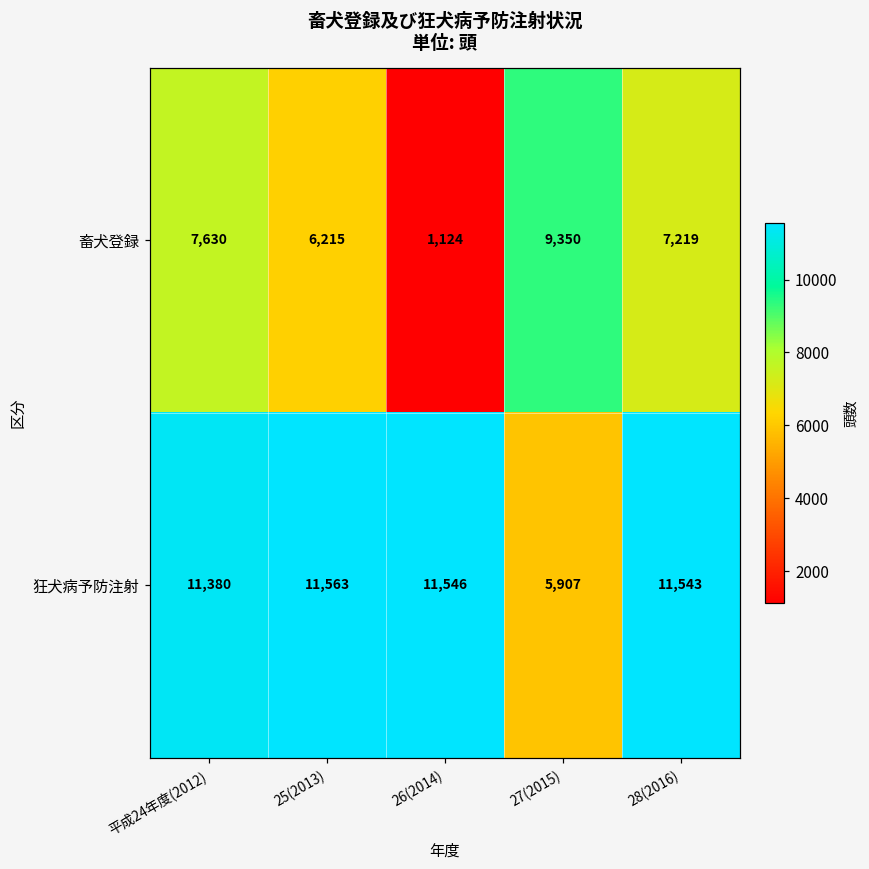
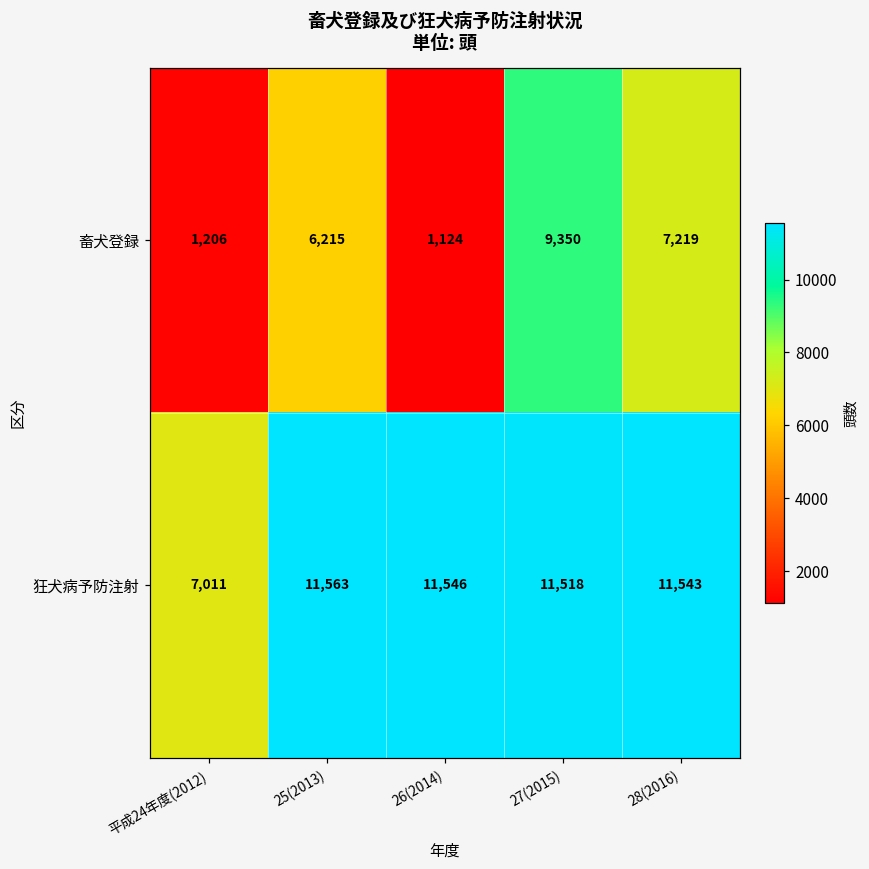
  {
    "畜犬登録": {
-     "平成24年度(2012)": "7,630",
+     "平成24年度(2012)": "1,206",
      "25(2013)": "6,215",
      "26(2014)": "1,124",
      "27(2015)": "9,350",
      "28(2016)": "7,219"
    },
    "狂犬病予防注射": {
-     "平成24年度(2012)": "11,380",
+     "平成24年度(2012)": "7,011",
      "25(2013)": "11,563",
      "26(2014)": "11,546",
-     "27(2015)": "5,907",
+     "27(2015)": "11,518",
      "28(2016)": "11,543"
    }
  }
